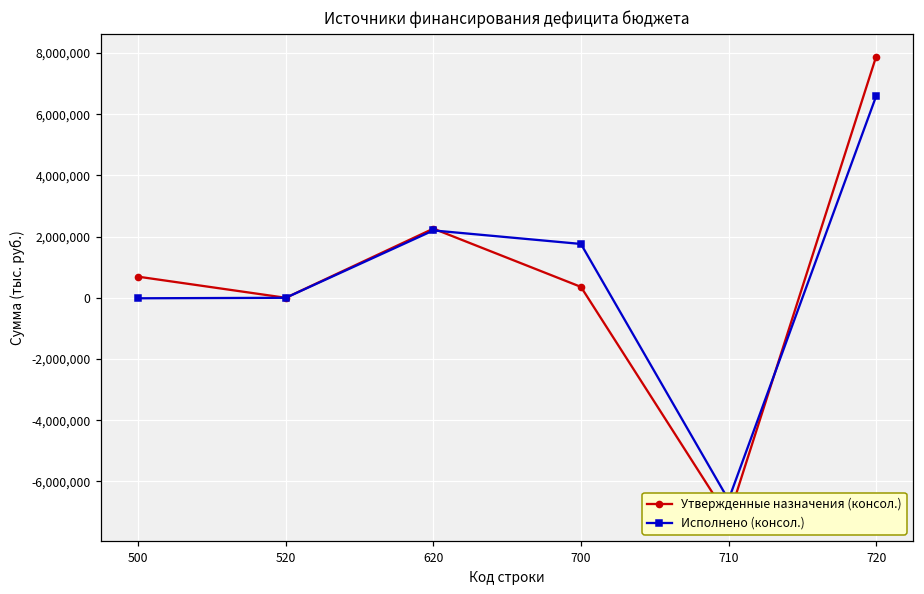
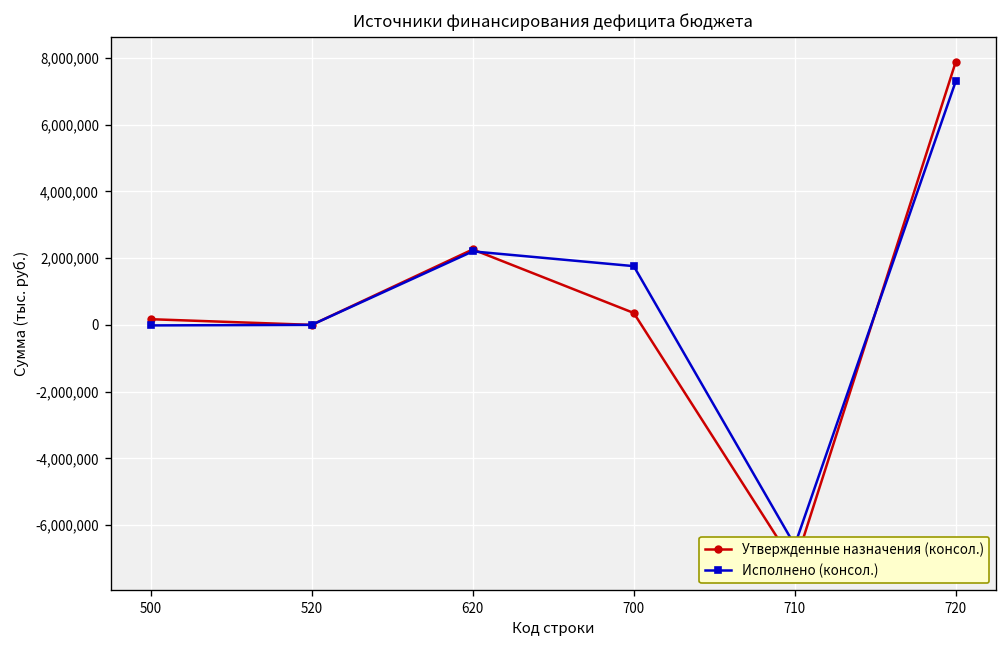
  {
    "Утвержденные назначения (консол.)": {
-     "500": "700,000",
+     "500": "200,000",
      "700": "400,000",
      "720": "7,900,000"
    },
    "Исполнено (консол.)": {
      "500": "0",
      "700": "1,800,000",
-     "720": "6,600,000"
+     "720": "7,300,000"
    }
  }
